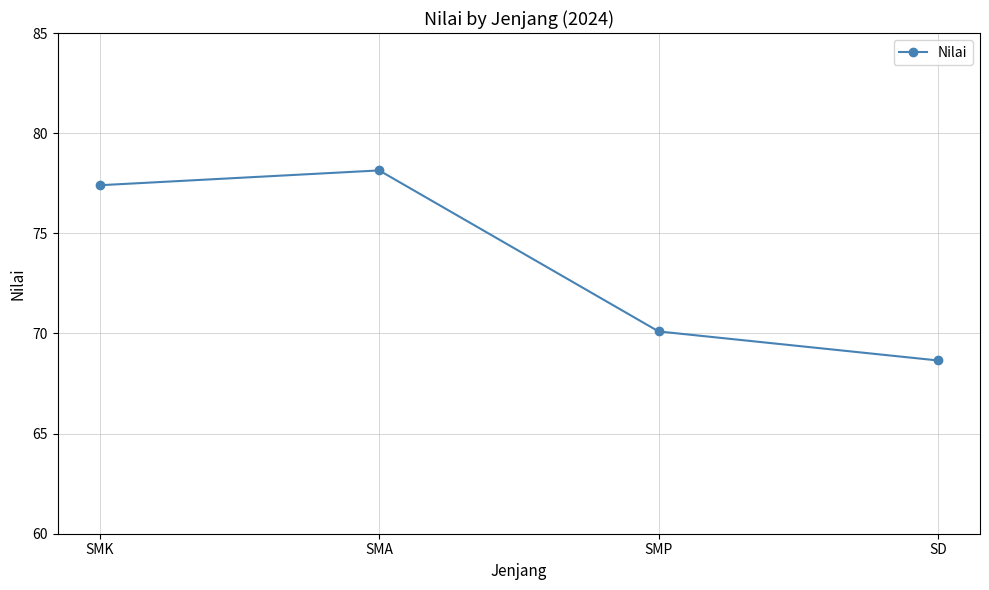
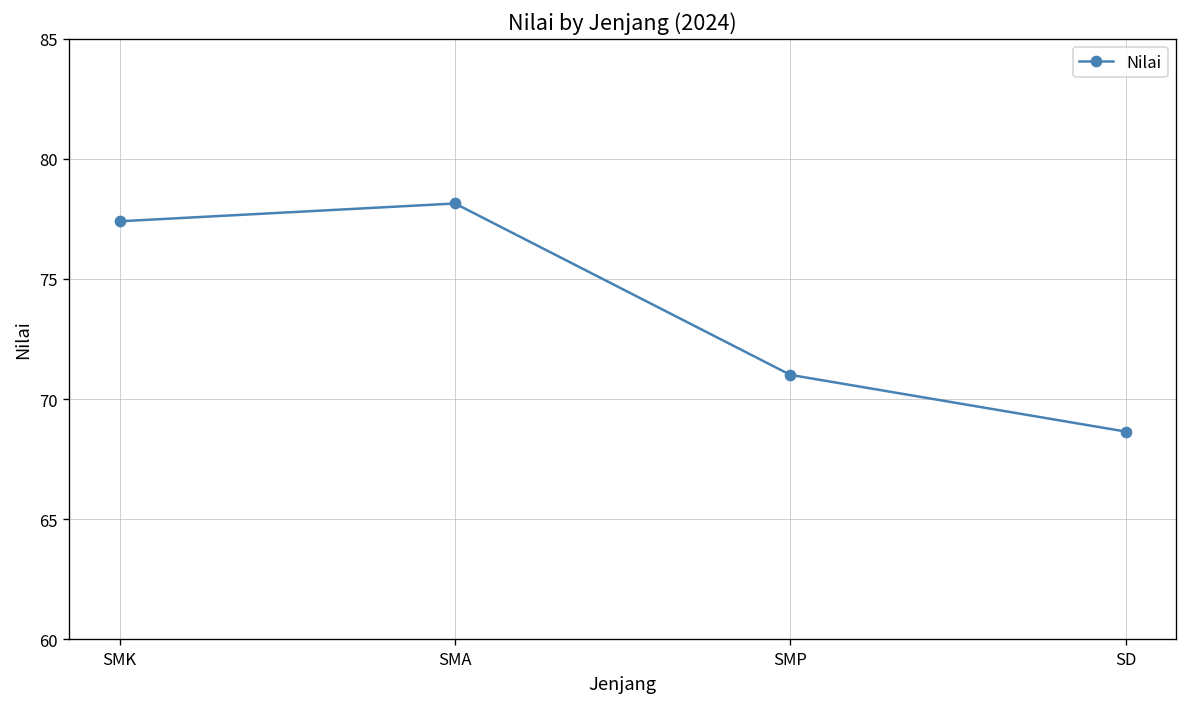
  {
    "SMK": 77.4,
    "SMA": 78.1,
-   "SMP": 70.1,
+   "SMP": 71.0,
    "SD": 68.7
  }
